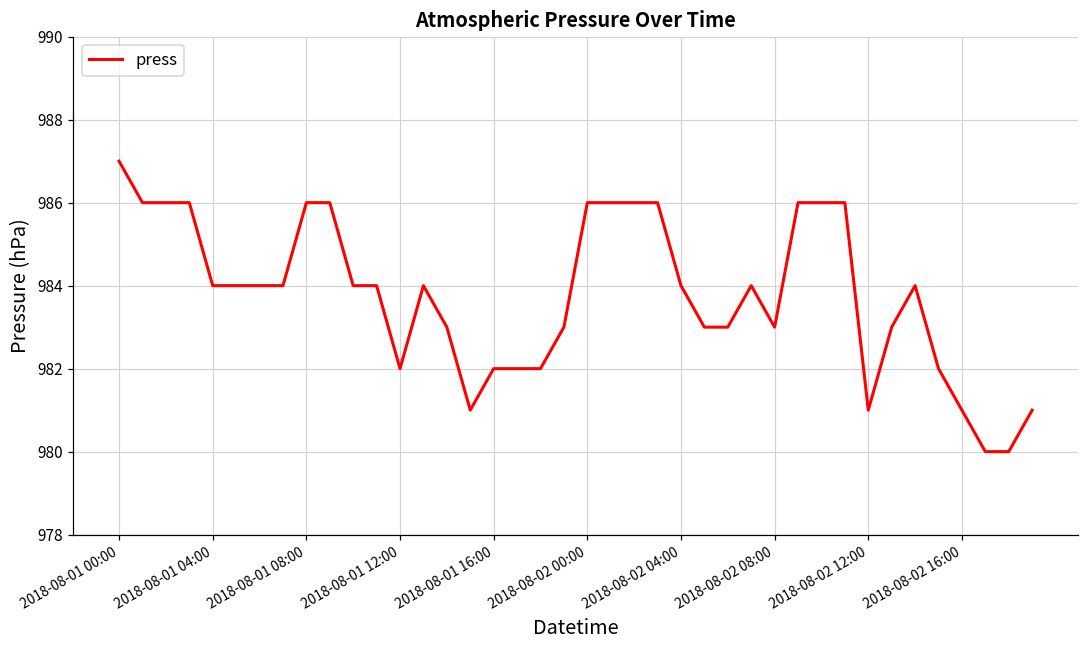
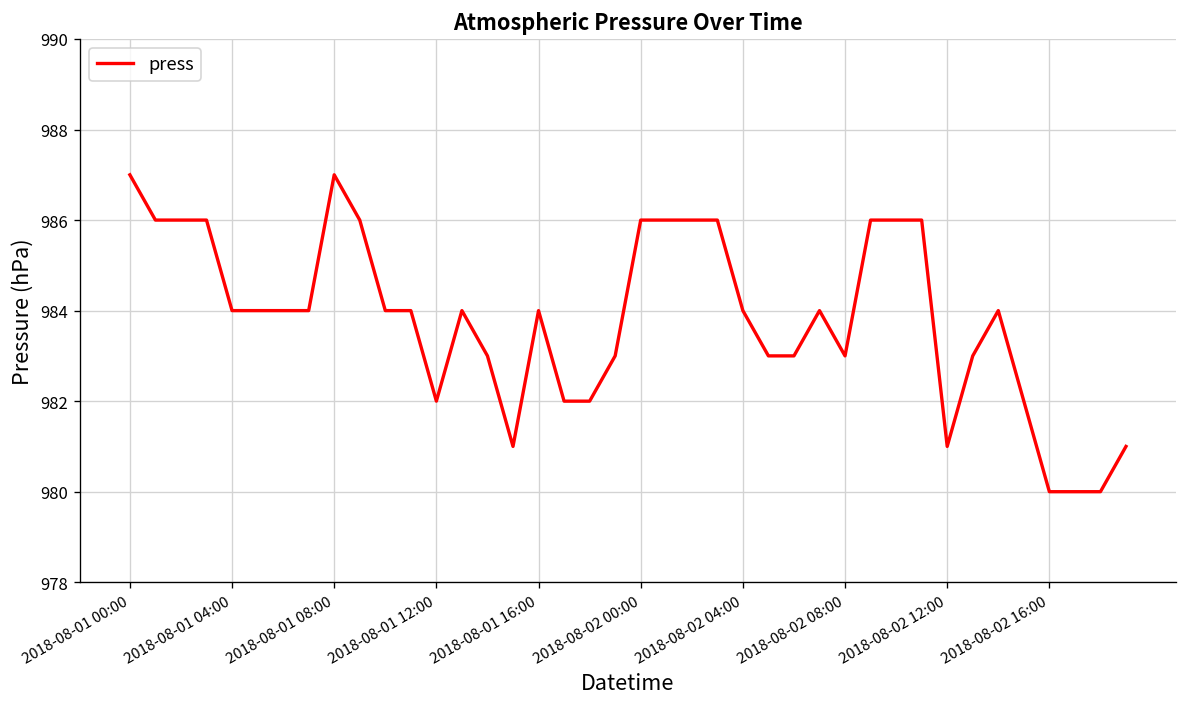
  {
    "2018-08-01 00:00": 987,
    "2018-08-01 04:00": 984,
-   "2018-08-01 08:00": 986,
+   "2018-08-01 08:00": 987,
    "2018-08-01 12:00": 982,
-   "2018-08-01 16:00": 982,
+   "2018-08-01 16:00": 984,
    "2018-08-02 00:00": 986,
    "2018-08-02 04:00": 984,
    "2018-08-02 08:00": 983,
    "2018-08-02 12:00": 981,
-   "2018-08-02 16:00": 981
+   "2018-08-02 16:00": 980
  }
